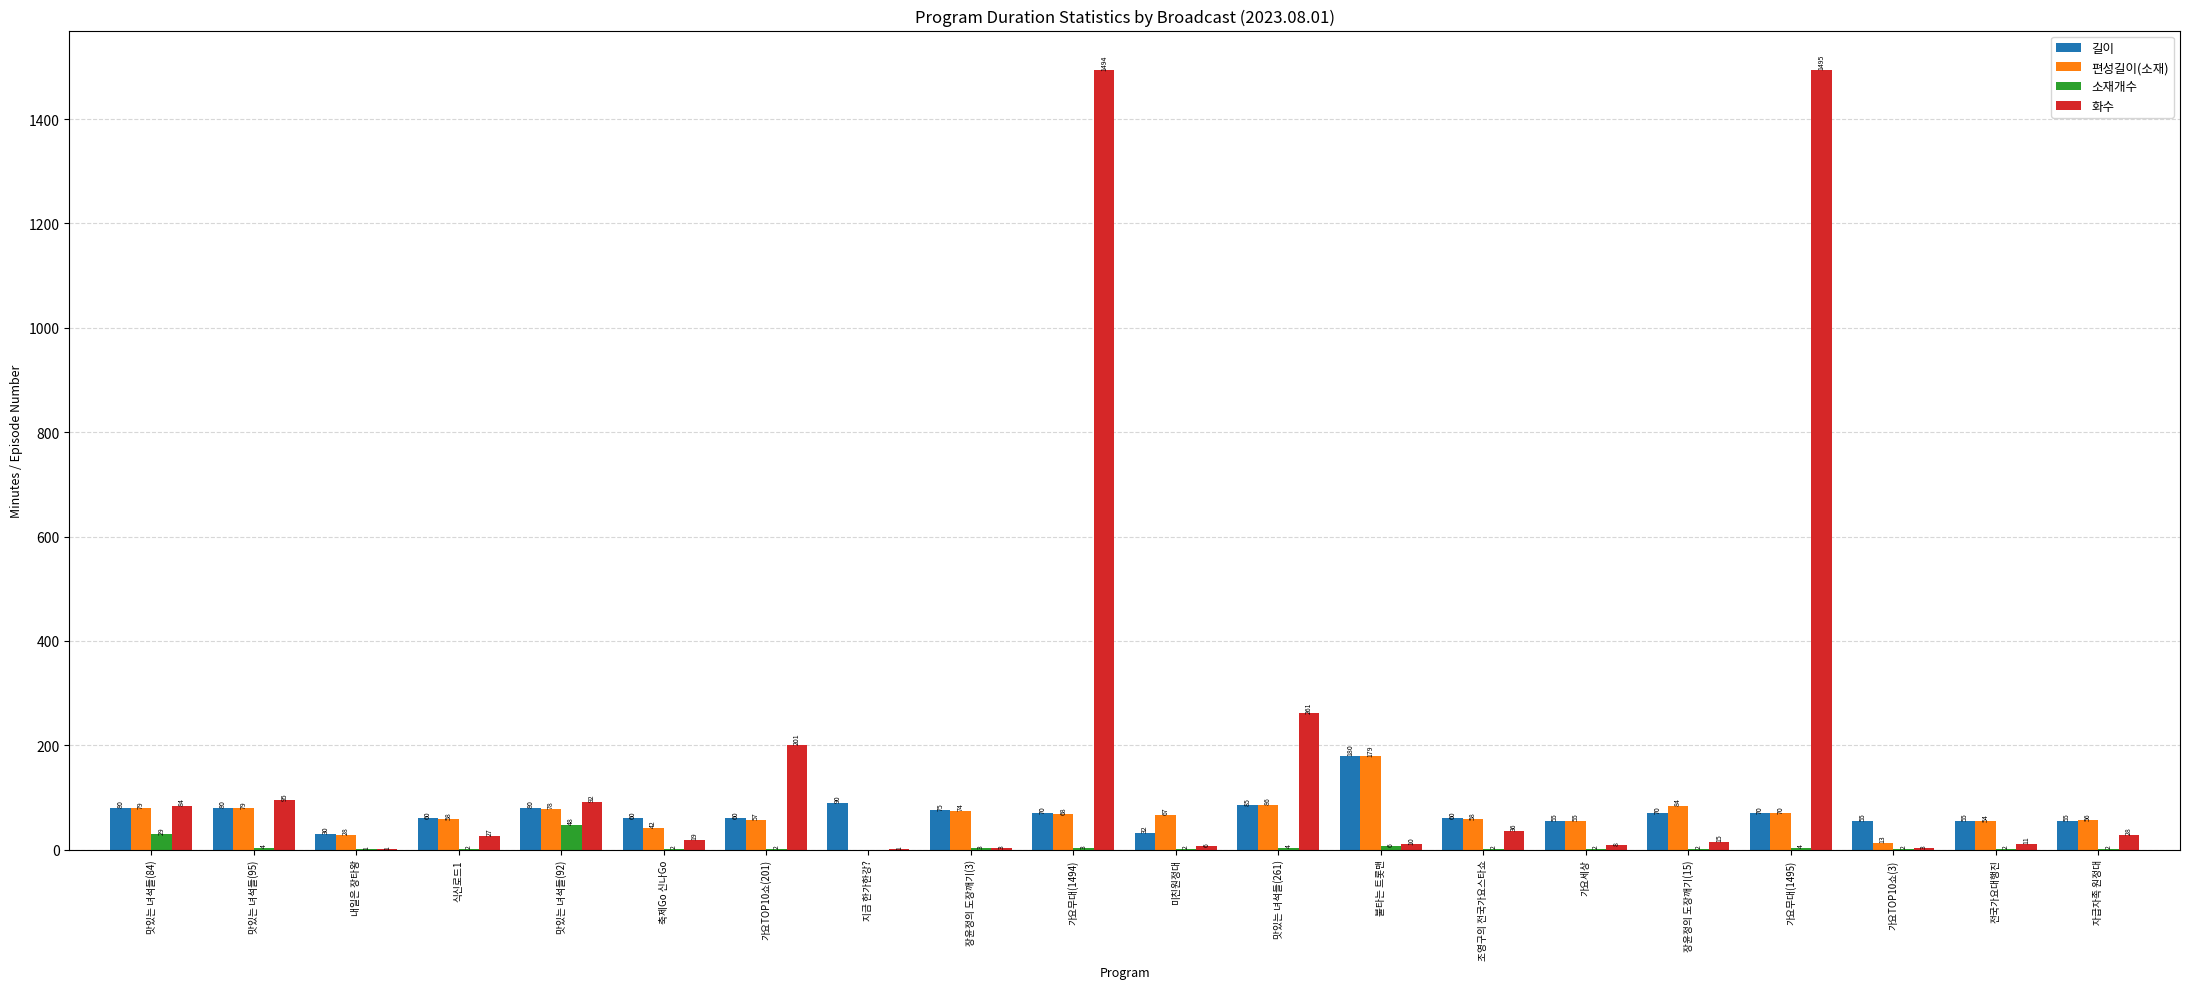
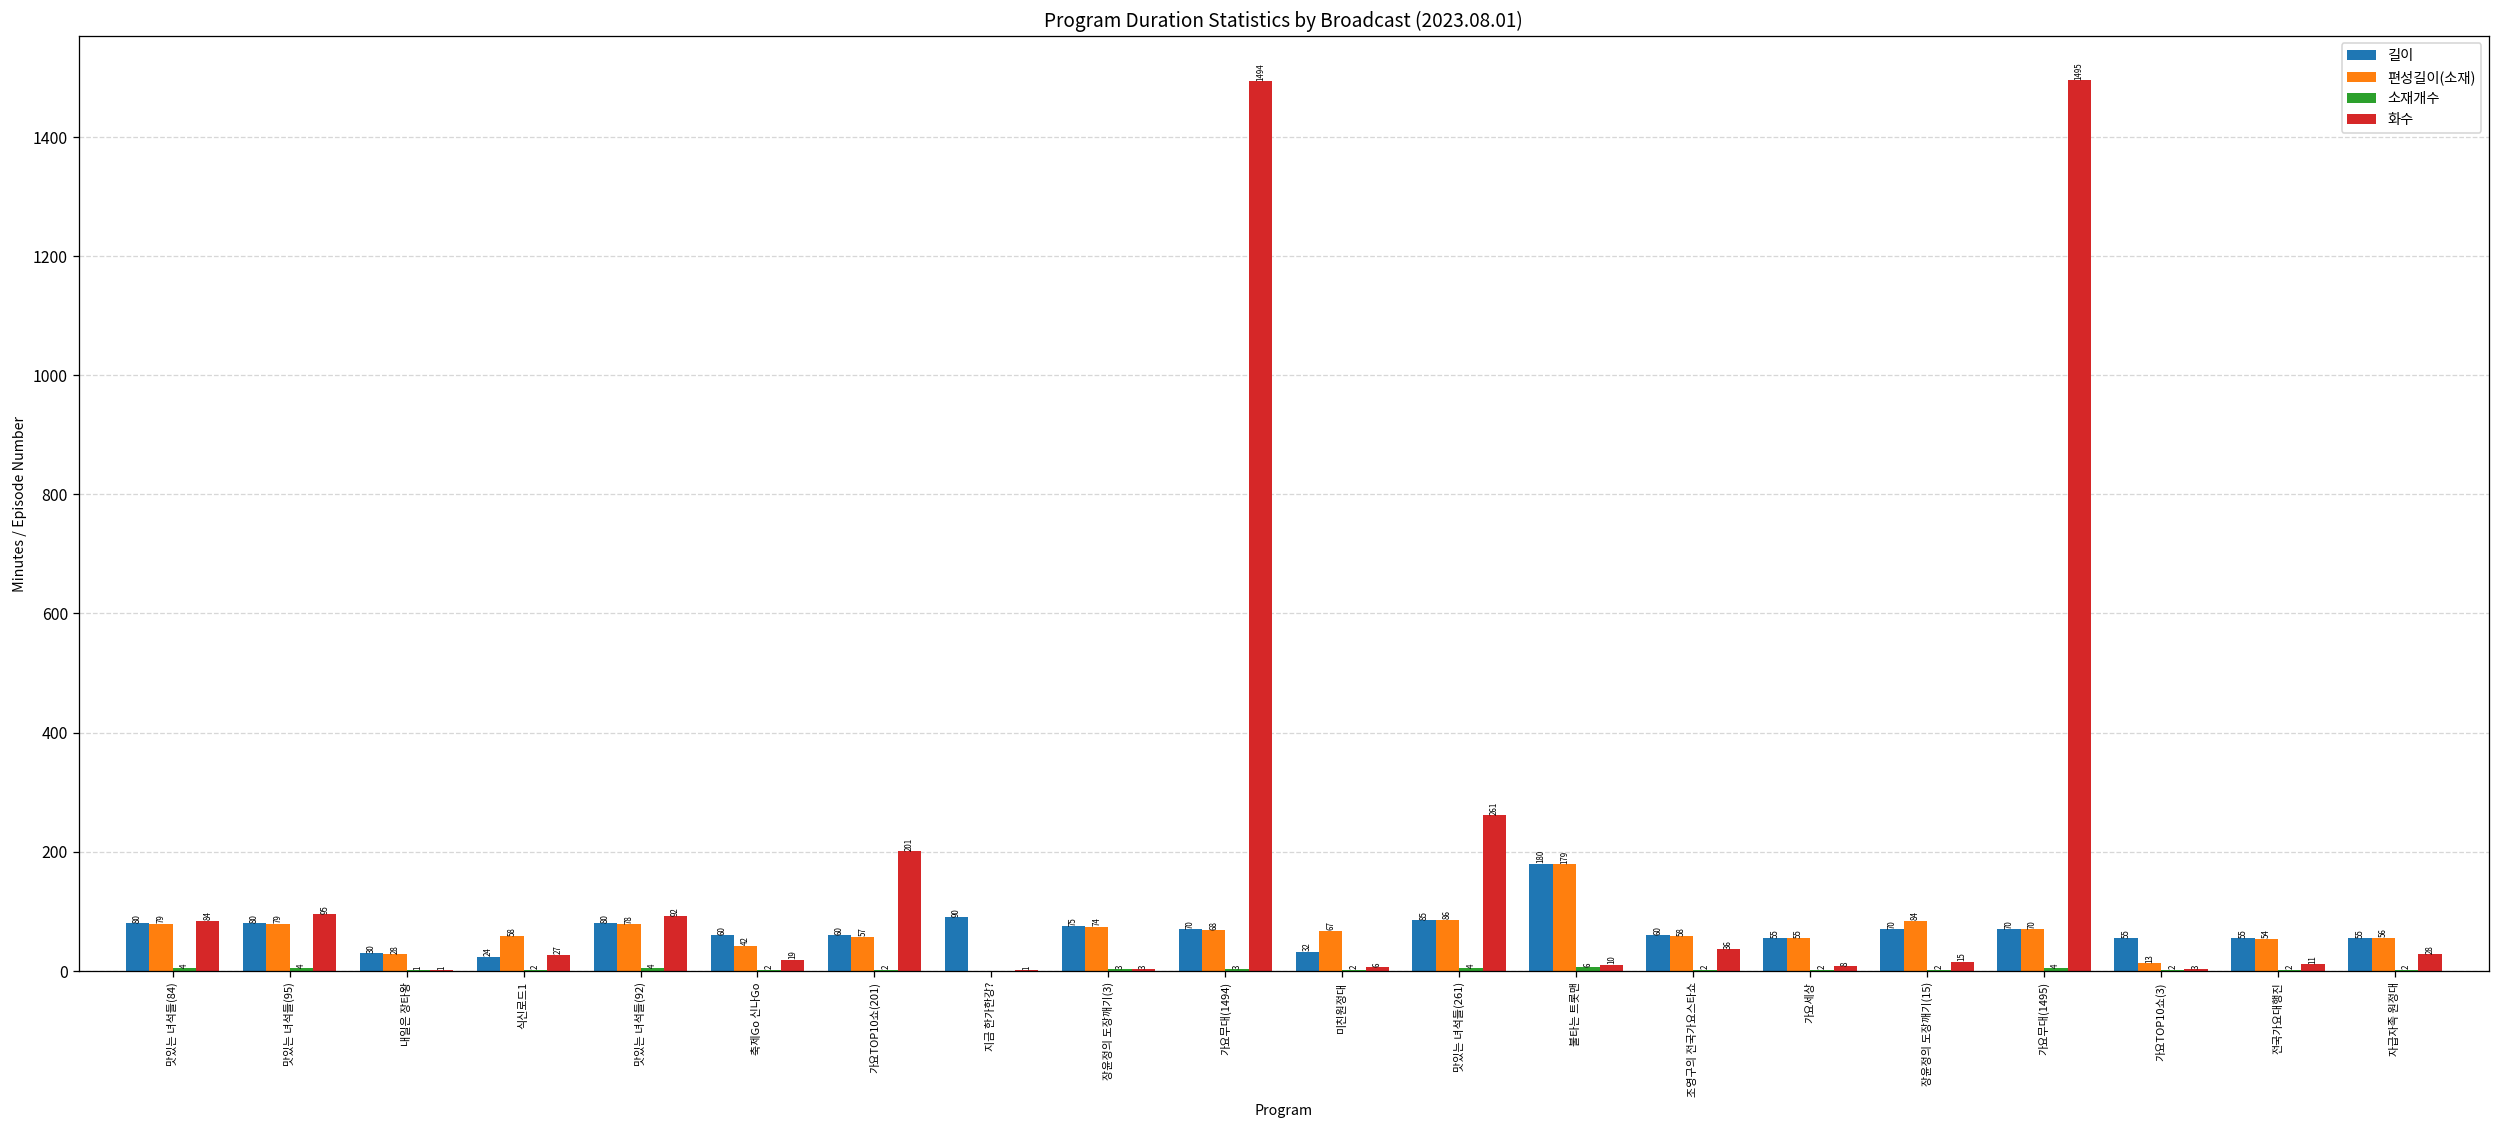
  {
    "길이": {
      "맛있는 녀석들(84)": 80,
      "맛있는 녀석들(95)": 80,
      "내일은 장타왕": 30,
-     "식신로드1": 60,
+     "식신로드1": 24,
      "맛있는 녀석들(92)": 80,
      "축제Go 신나Go": 60,
      "가요TOP10쇼(201)": 60,
      "지금 한가한강?": 90,
      "장윤정의 도장깨기(3)": 75,
      "가요무대(1494)": 70,
      "미친원정대": 32,
      "맛있는 녀석들(261)": 85,
      "불타는 트롯맨": 180,
      "조영구의 전국가요스타쇼": 60,
      "가요세상": 55,
      "장윤정의 도장깨기(15)": 70,
      "가요무대(1495)": 70,
      "가요TOP10쇼(3)": 55,
      "전국가요대행진": 55,
      "자급자족 원정대": 55
    },
    "편성길이(소재)": {
      "맛있는 녀석들(84)": 79,
      "맛있는 녀석들(95)": 79,
      "내일은 장타왕": 28,
      "식신로드1": 58,
      "맛있는 녀석들(92)": 78,
      "축제Go 신나Go": 42,
      "가요TOP10쇼(201)": 57,
      "장윤정의 도장깨기(3)": 74,
      "가요무대(1494)": 68,
      "미친원정대": 67,
      "맛있는 녀석들(261)": 86,
      "불타는 트롯맨": 179,
      "조영구의 전국가요스타쇼": 58,
      "가요세상": 55,
      "장윤정의 도장깨기(15)": 84,
      "가요무대(1495)": 70,
      "가요TOP10쇼(3)": 13,
      "전국가요대행진": 54,
      "자급자족 원정대": 56
    },
    "소재개수": {
-     "맛있는 녀석들(84)": 29,
+     "맛있는 녀석들(84)": 4,
      "맛있는 녀석들(95)": 4,
      "내일은 장타왕": 1,
      "식신로드1": 2,
-     "맛있는 녀석들(92)": 48,
+     "맛있는 녀석들(92)": 4,
      "축제Go 신나Go": 2,
      "가요TOP10쇼(201)": 2,
      "장윤정의 도장깨기(3)": 3,
      "가요무대(1494)": 3,
      "미친원정대": 2,
      "맛있는 녀석들(261)": 4,
      "불타는 트롯맨": 6,
      "조영구의 전국가요스타쇼": 2,
      "가요세상": 2,
      "장윤정의 도장깨기(15)": 2,
      "가요무대(1495)": 4,
      "가요TOP10쇼(3)": 2,
      "전국가요대행진": 2,
      "자급자족 원정대": 2
    },
    "화수": {
      "맛있는 녀석들(84)": 84,
      "맛있는 녀석들(95)": 95,
      "내일은 장타왕": 1,
      "식신로드1": 27,
      "맛있는 녀석들(92)": 92,
      "축제Go 신나Go": 19,
      "가요TOP10쇼(201)": 201,
      "지금 한가한강?": 1,
      "장윤정의 도장깨기(3)": 3,
      "가요무대(1494)": 1494,
      "미친원정대": 6,
      "맛있는 녀석들(261)": 261,
      "불타는 트롯맨": 10,
      "조영구의 전국가요스타쇼": 36,
      "가요세상": 8,
      "장윤정의 도장깨기(15)": 15,
      "가요무대(1495)": 1495,
      "가요TOP10쇼(3)": 3,
      "전국가요대행진": 11,
      "자급자족 원정대": 28
    }
  }
